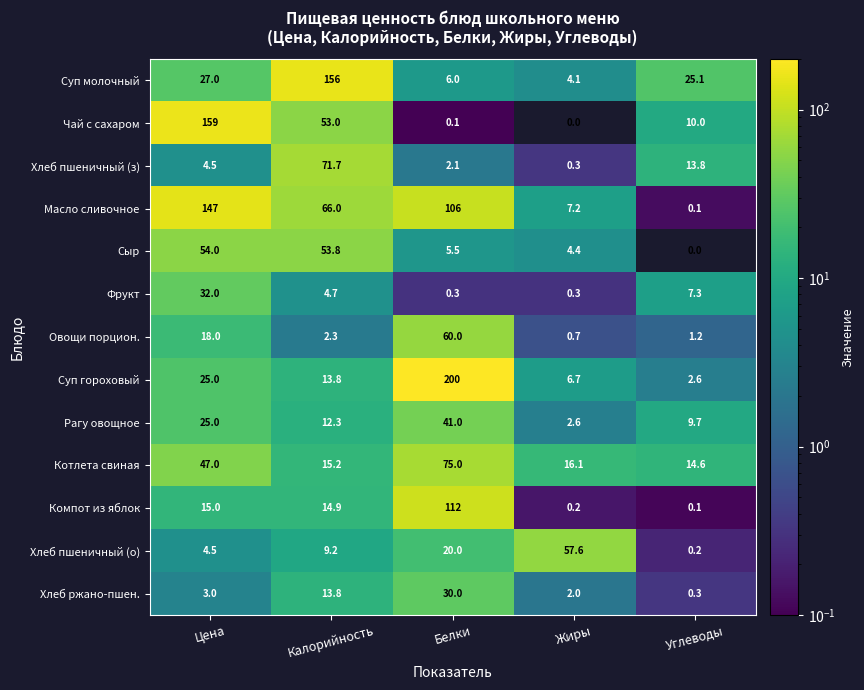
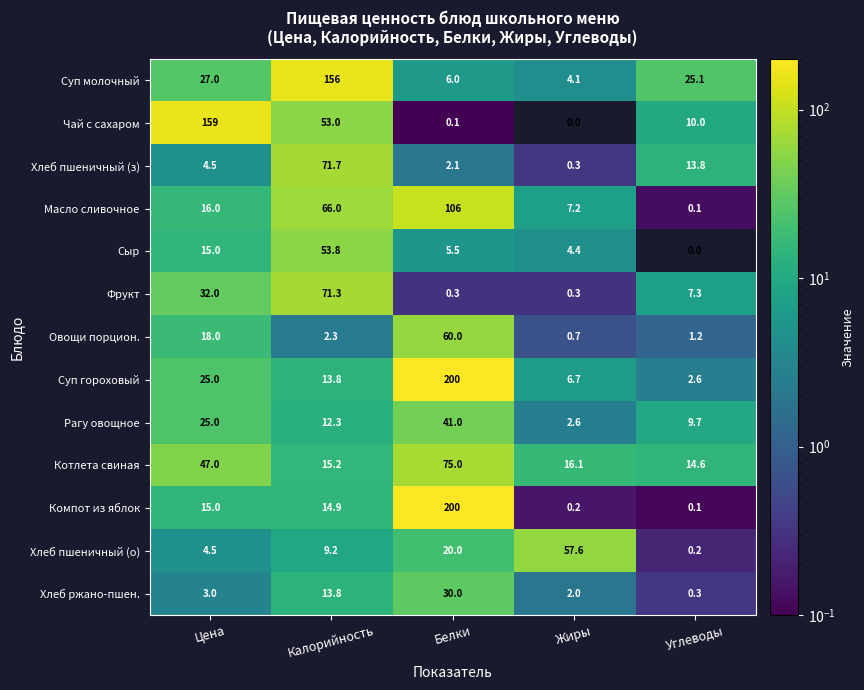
  {
    "Суп молочный": {
      "Цена": 27.0,
      "Калорийность": 156,
      "Белки": 6.0,
      "Жиры": 4.1,
      "Углеводы": 25.1
    },
    "Чай с сахаром": {
      "Цена": 159,
      "Калорийность": 53.0,
      "Белки": 0.1,
      "Углеводы": 10.0
    },
    "Хлеб пшеничный (з)": {
      "Цена": 4.5,
      "Калорийность": 71.7,
      "Белки": 2.1,
      "Жиры": 0.3,
      "Углеводы": 13.8
    },
    "Масло сливочное": {
-     "Цена": 147,
+     "Цена": 16.0,
      "Калорийность": 66.0,
      "Белки": 106,
      "Жиры": 7.2,
      "Углеводы": 0.1
    },
    "Сыр": {
-     "Цена": 54.0,
+     "Цена": 15.0,
      "Калорийность": 53.8,
      "Белки": 5.5,
      "Жиры": 4.4
    },
    "Фрукт": {
      "Цена": 32.0,
-     "Калорийность": 4.7,
+     "Калорийность": 71.3,
      "Белки": 0.3,
      "Жиры": 0.3,
      "Углеводы": 7.3
    },
    "Овощи порцион.": {
      "Цена": 18.0,
      "Калорийность": 2.3,
      "Белки": 60.0,
      "Жиры": 0.7,
      "Углеводы": 1.2
    },
    "Суп гороховый": {
      "Цена": 25.0,
      "Калорийность": 13.8,
      "Белки": 200,
      "Жиры": 6.7,
      "Углеводы": 2.6
    },
    "Рагу овощное": {
      "Цена": 25.0,
      "Калорийность": 12.3,
      "Белки": 41.0,
      "Жиры": 2.6,
      "Углеводы": 9.7
    },
    "Котлета свиная": {
      "Цена": 47.0,
      "Калорийность": 15.2,
      "Белки": 75.0,
      "Жиры": 16.1,
      "Углеводы": 14.6
    },
    "Компот из яблок": {
      "Цена": 15.0,
      "Калорийность": 14.9,
-     "Белки": 112,
+     "Белки": 200,
      "Жиры": 0.2,
      "Углеводы": 0.1
    },
    "Хлеб пшеничный (о)": {
      "Цена": 4.5,
      "Калорийность": 9.2,
      "Белки": 20.0,
      "Жиры": 57.6,
      "Углеводы": 0.2
    },
    "Хлеб ржано-пшен.": {
      "Цена": 3.0,
      "Калорийность": 13.8,
      "Белки": 30.0,
      "Жиры": 2.0,
      "Углеводы": 0.3
    }
  }
